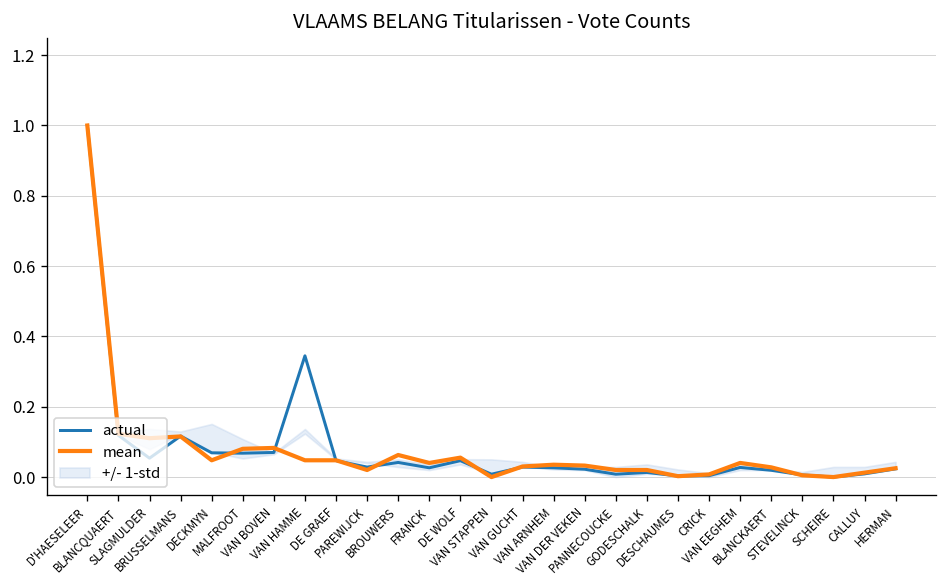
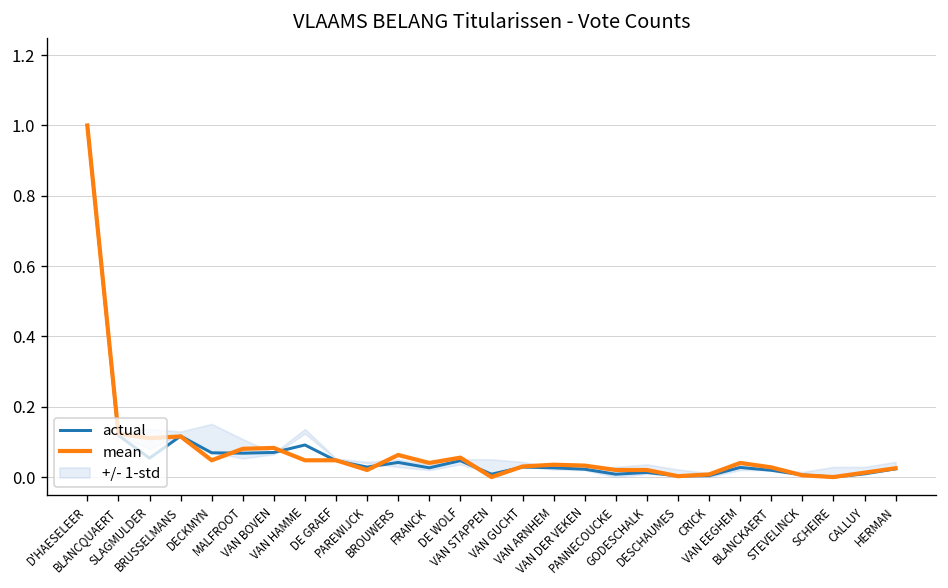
  {
    "actual": {
      "DECKMYN": 0.07,
      "MALFROOT": 0.07,
-     "VAN HAMME": 0.34,
+     "VAN HAMME": 0.09,
      "BROUWERS": 0.04,
      "FRANCK": 0.03,
      "PANNECOUCKE": 0.01,
      "VAN EEGHEM": 0.03
    },
    "+/- 1-std": {
      "PANNECOUCKE": 0.03,
      "SCHEIRE": 0.03
    },
    "mean": {
      "DECKMYN": 0.05,
      "MALFROOT": 0.08,
      "VAN BOVEN": 0.08,
      "VAN HAMME": 0.05,
      "BROUWERS": 0.06,
      "PANNECOUCKE": 0.02
    }
  }
